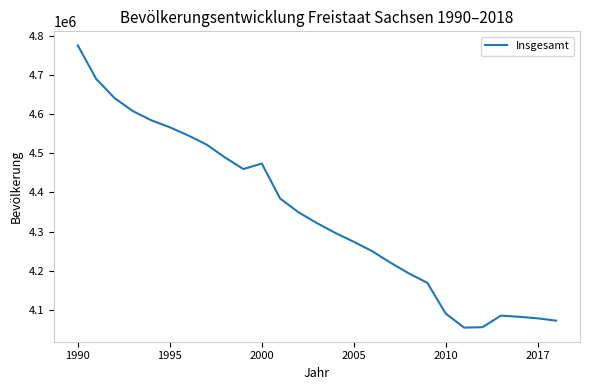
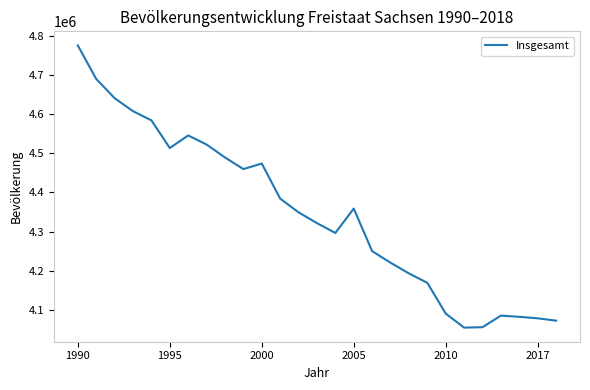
  {
    "1990": 4780000,
-   "1995": 4570000,
+   "1995": 4510000,
    "2000": 4470000,
-   "2005": 4270000,
+   "2005": 4360000,
    "2010": 4090000,
    "2017": 4080000
  }
